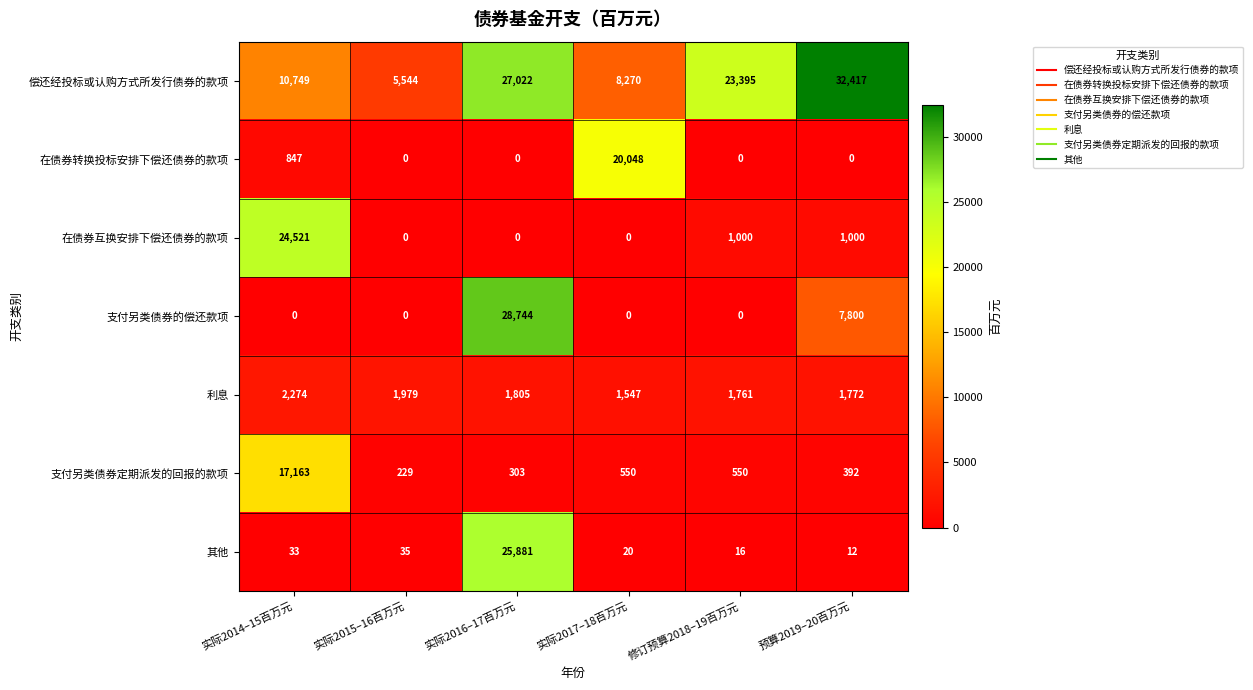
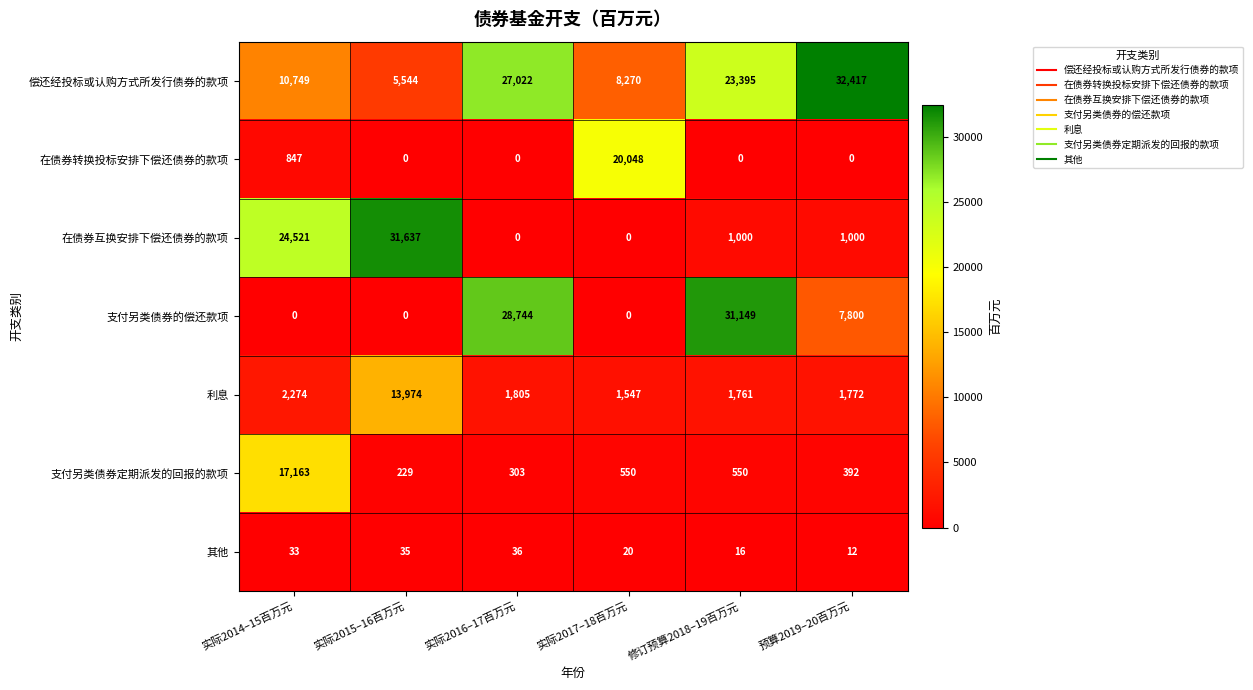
  {
    "偿还经投标或认购方式所发行债券的款项": {
      "实际2014–15百万元": "10,749",
      "实际2015–16百万元": "5,544",
      "实际2016–17百万元": "27,022",
      "实际2017–18百万元": "8,270",
      "修订预算2018–19百万元": "23,395",
      "预算2019–20百万元": "32,417"
    },
    "在债券转换投标安排下偿还债券的款项": {
      "实际2014–15百万元": "847",
      "实际2015–16百万元": "0",
      "实际2016–17百万元": "0",
      "实际2017–18百万元": "20,048",
      "修订预算2018–19百万元": "0",
      "预算2019–20百万元": "0"
    },
    "在债券互换安排下偿还债券的款项": {
      "实际2014–15百万元": "24,521",
-     "实际2015–16百万元": "0",
+     "实际2015–16百万元": "31,637",
      "实际2016–17百万元": "0",
      "实际2017–18百万元": "0",
      "修订预算2018–19百万元": "1,000",
      "预算2019–20百万元": "1,000"
    },
    "支付另类债券的偿还款项": {
      "实际2014–15百万元": "0",
      "实际2015–16百万元": "0",
      "实际2016–17百万元": "28,744",
      "实际2017–18百万元": "0",
-     "修订预算2018–19百万元": "0",
+     "修订预算2018–19百万元": "31,149",
      "预算2019–20百万元": "7,800"
    },
    "利息": {
      "实际2014–15百万元": "2,274",
-     "实际2015–16百万元": "1,979",
+     "实际2015–16百万元": "13,974",
      "实际2016–17百万元": "1,805",
      "实际2017–18百万元": "1,547",
      "修订预算2018–19百万元": "1,761",
      "预算2019–20百万元": "1,772"
    },
    "支付另类债券定期派发的回报的款项": {
      "实际2014–15百万元": "17,163",
      "实际2015–16百万元": "229",
      "实际2016–17百万元": "303",
      "实际2017–18百万元": "550",
      "修订预算2018–19百万元": "550",
      "预算2019–20百万元": "392"
    },
    "其他": {
      "实际2014–15百万元": "33",
      "实际2015–16百万元": "35",
-     "实际2016–17百万元": "25,881",
+     "实际2016–17百万元": "36",
      "实际2017–18百万元": "20",
      "修订预算2018–19百万元": "16",
      "预算2019–20百万元": "12"
    }
  }
